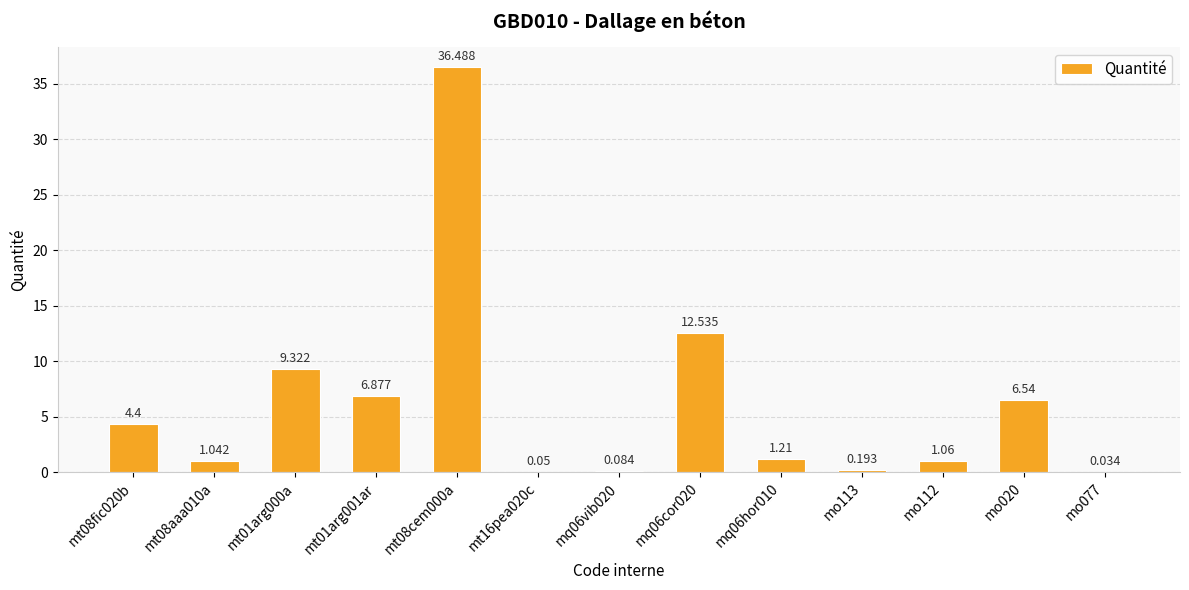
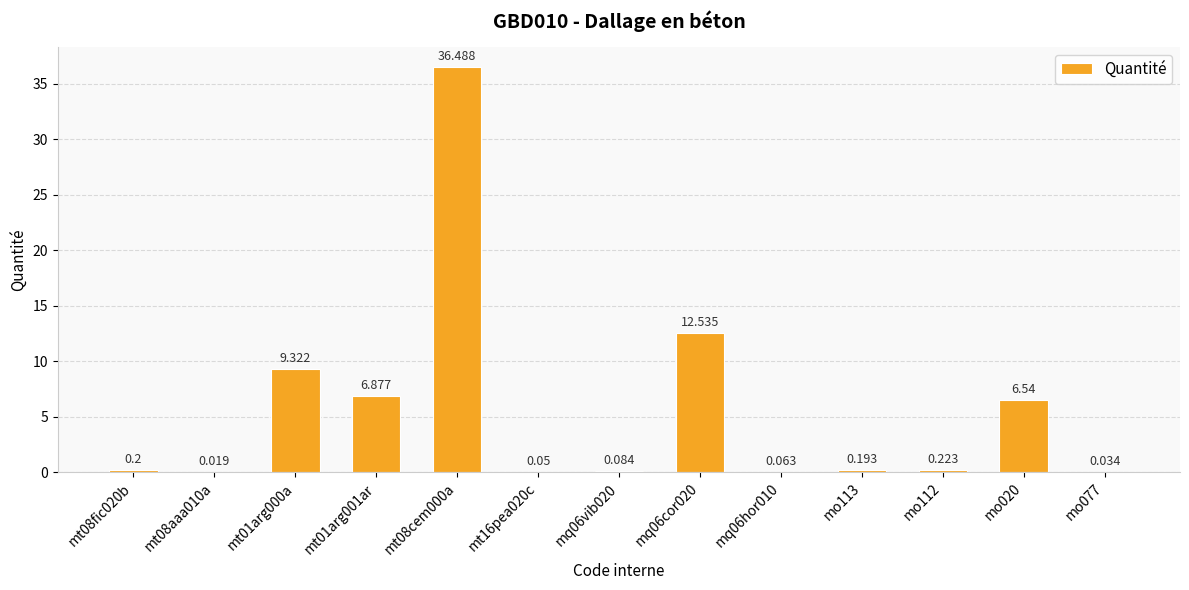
  {
-   "mt08fic020b": 4.4,
-   "mt08aaa010a": 1.042,
+   "mt08fic020b": 0.2,
+   "mt08aaa010a": 0.019,
    "mt01arg000a": 9.322,
    "mt01arg001ar": 6.877,
    "mt08cem000a": 36.488,
    "mt16pea020c": 0.05,
    "mq06vib020": 0.084,
    "mq06cor020": 12.535,
-   "mq06hor010": 1.21,
+   "mq06hor010": 0.063,
    "mo113": 0.193,
-   "mo112": 1.06,
+   "mo112": 0.223,
    "mo020": 6.54,
    "mo077": 0.034
  }
